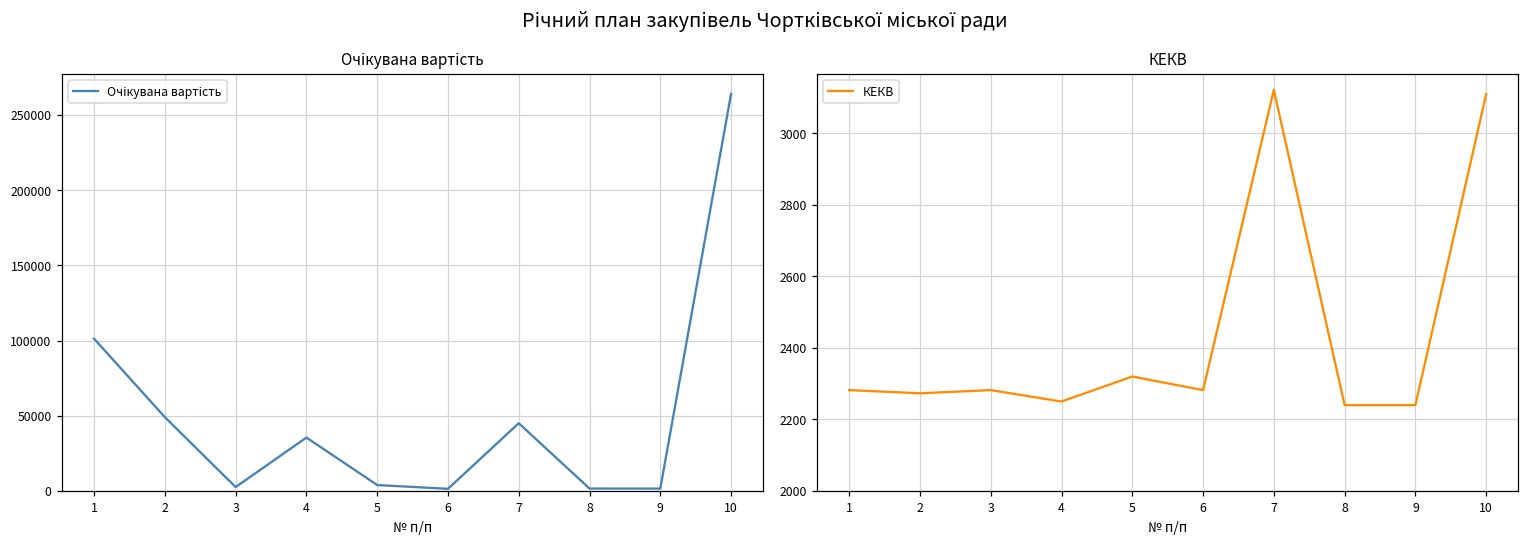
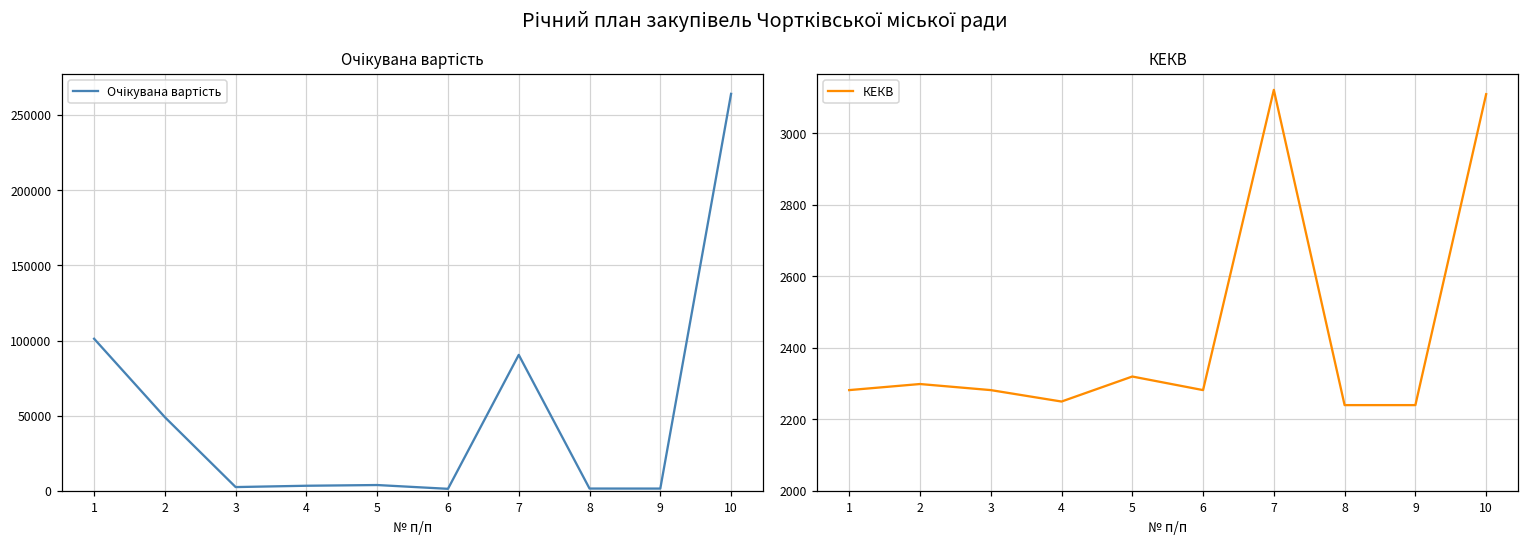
  {
    "Очікувана вартість": {
      "1": 101000,
      "2": 49000,
      "3": 3000,
-     "4": 35000,
+     "4": 3000,
      "5": 4000,
      "6": 1000,
-     "7": 45000,
+     "7": 90000,
      "8": 2000,
      "9": 2000,
      "10": 264000
    },
    "КЕКВ": {
      "1": 2280,
-     "2": 2270,
+     "2": 2300,
      "3": 2280,
      "4": 2250,
      "5": 2320,
      "6": 2280,
      "7": 3120,
      "8": 2240,
      "9": 2240,
      "10": 3110
    }
  }
